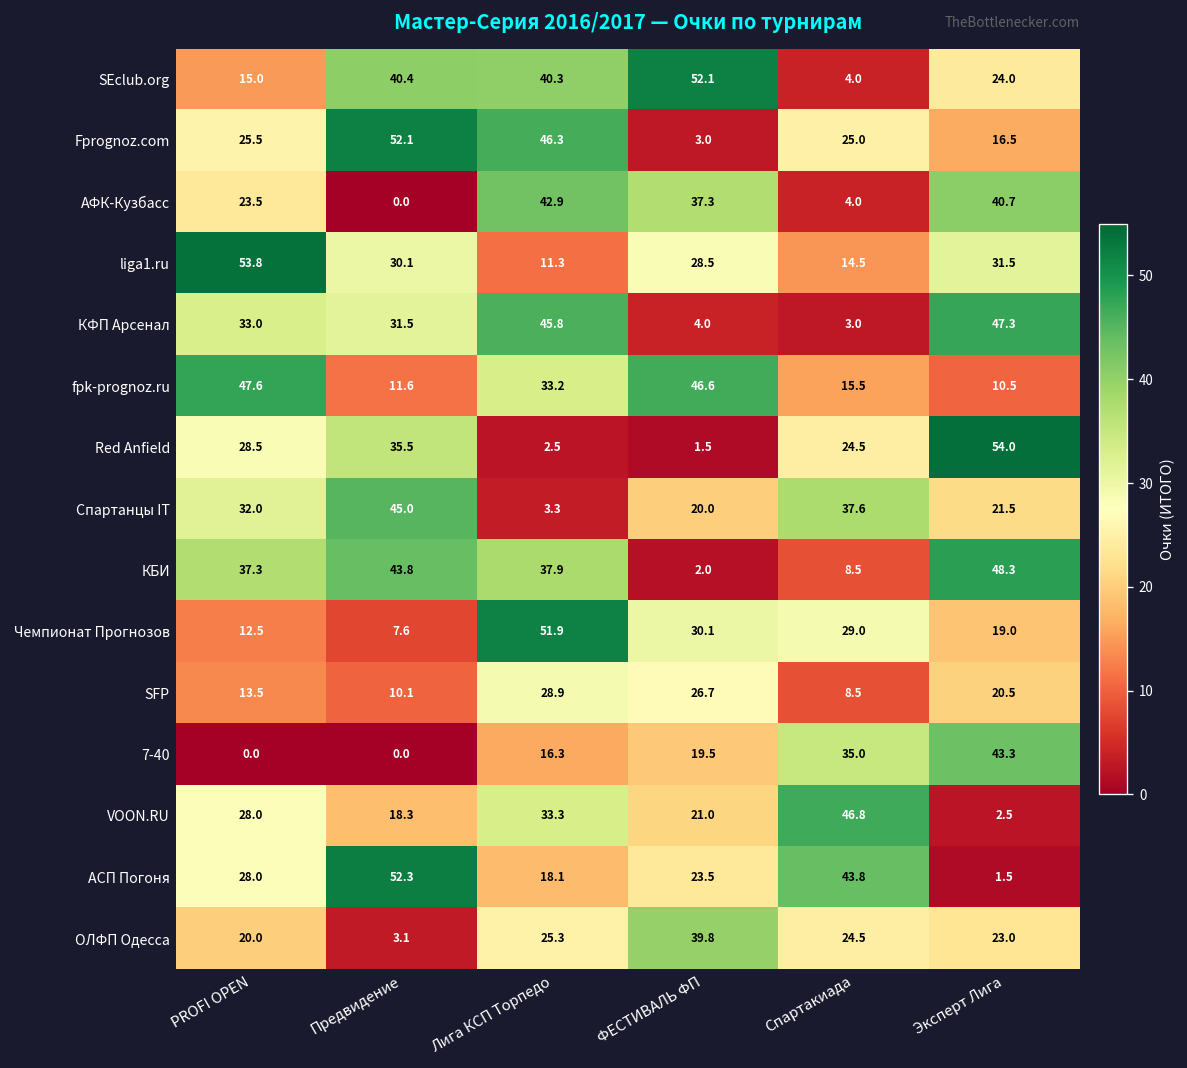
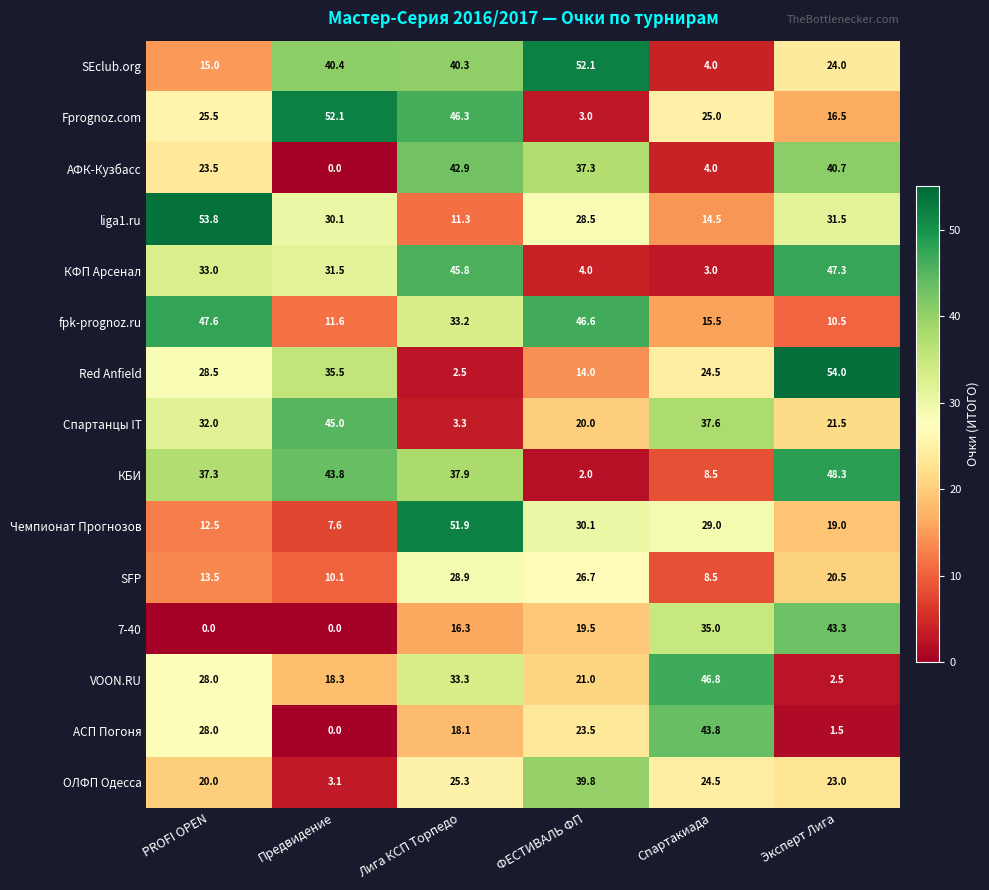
  {
    "SEclub.org": {
      "PROFI OPEN": 15.0,
      "Предвидение": 40.4,
      "Лига КСП Торпедо": 40.3,
      "ФЕСТИВАЛЬ ФП": 52.1,
      "Спартакиада": 4.0,
      "Эксперт Лига": 24.0
    },
    "Fprognoz.com": {
      "PROFI OPEN": 25.5,
      "Предвидение": 52.1,
      "Лига КСП Торпедо": 46.3,
      "ФЕСТИВАЛЬ ФП": 3.0,
      "Спартакиада": 25.0,
      "Эксперт Лига": 16.5
    },
    "АФК-Кузбасс": {
      "PROFI OPEN": 23.5,
      "Предвидение": 0.0,
      "Лига КСП Торпедо": 42.9,
      "ФЕСТИВАЛЬ ФП": 37.3,
      "Спартакиада": 4.0,
      "Эксперт Лига": 40.7
    },
    "liga1.ru": {
      "PROFI OPEN": 53.8,
      "Предвидение": 30.1,
      "Лига КСП Торпедо": 11.3,
      "ФЕСТИВАЛЬ ФП": 28.5,
      "Спартакиада": 14.5,
      "Эксперт Лига": 31.5
    },
    "КФП Арсенал": {
      "PROFI OPEN": 33.0,
      "Предвидение": 31.5,
      "Лига КСП Торпедо": 45.8,
      "ФЕСТИВАЛЬ ФП": 4.0,
      "Спартакиада": 3.0,
      "Эксперт Лига": 47.3
    },
    "fpk-prognoz.ru": {
      "PROFI OPEN": 47.6,
      "Предвидение": 11.6,
      "Лига КСП Торпедо": 33.2,
      "ФЕСТИВАЛЬ ФП": 46.6,
      "Спартакиада": 15.5,
      "Эксперт Лига": 10.5
    },
    "Red Anfield": {
      "PROFI OPEN": 28.5,
      "Предвидение": 35.5,
      "Лига КСП Торпедо": 2.5,
-     "ФЕСТИВАЛЬ ФП": 1.5,
+     "ФЕСТИВАЛЬ ФП": 14.0,
      "Спартакиада": 24.5,
      "Эксперт Лига": 54.0
    },
    "Спартанцы IT": {
      "PROFI OPEN": 32.0,
      "Предвидение": 45.0,
      "Лига КСП Торпедо": 3.3,
      "ФЕСТИВАЛЬ ФП": 20.0,
      "Спартакиада": 37.6,
      "Эксперт Лига": 21.5
    },
    "КБИ": {
      "PROFI OPEN": 37.3,
      "Предвидение": 43.8,
      "Лига КСП Торпедо": 37.9,
      "ФЕСТИВАЛЬ ФП": 2.0,
      "Спартакиада": 8.5,
      "Эксперт Лига": 48.3
    },
    "Чемпионат Прогнозов": {
      "PROFI OPEN": 12.5,
      "Предвидение": 7.6,
      "Лига КСП Торпедо": 51.9,
      "ФЕСТИВАЛЬ ФП": 30.1,
      "Спартакиада": 29.0,
      "Эксперт Лига": 19.0
    },
    "SFP": {
      "PROFI OPEN": 13.5,
      "Предвидение": 10.1,
      "Лига КСП Торпедо": 28.9,
      "ФЕСТИВАЛЬ ФП": 26.7,
      "Спартакиада": 8.5,
      "Эксперт Лига": 20.5
    },
    "7-40": {
      "PROFI OPEN": 0.0,
      "Предвидение": 0.0,
      "Лига КСП Торпедо": 16.3,
      "ФЕСТИВАЛЬ ФП": 19.5,
      "Спартакиада": 35.0,
      "Эксперт Лига": 43.3
    },
    "VOON.RU": {
      "PROFI OPEN": 28.0,
      "Предвидение": 18.3,
      "Лига КСП Торпедо": 33.3,
      "ФЕСТИВАЛЬ ФП": 21.0,
      "Спартакиада": 46.8,
      "Эксперт Лига": 2.5
    },
    "АСП Погоня": {
      "PROFI OPEN": 28.0,
-     "Предвидение": 52.3,
+     "Предвидение": 0.0,
      "Лига КСП Торпедо": 18.1,
      "ФЕСТИВАЛЬ ФП": 23.5,
      "Спартакиада": 43.8,
      "Эксперт Лига": 1.5
    },
    "ОЛФП Одесса": {
      "PROFI OPEN": 20.0,
      "Предвидение": 3.1,
      "Лига КСП Торпедо": 25.3,
      "ФЕСТИВАЛЬ ФП": 39.8,
      "Спартакиада": 24.5,
      "Эксперт Лига": 23.0
    }
  }
